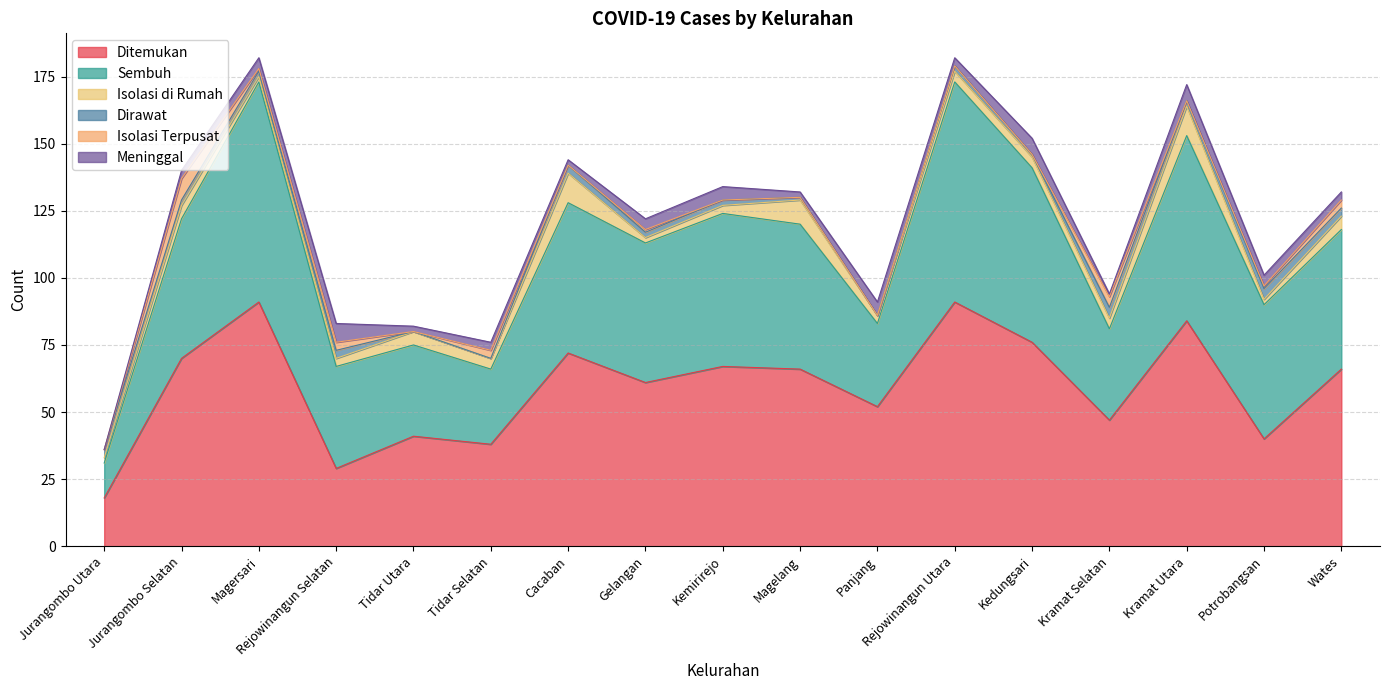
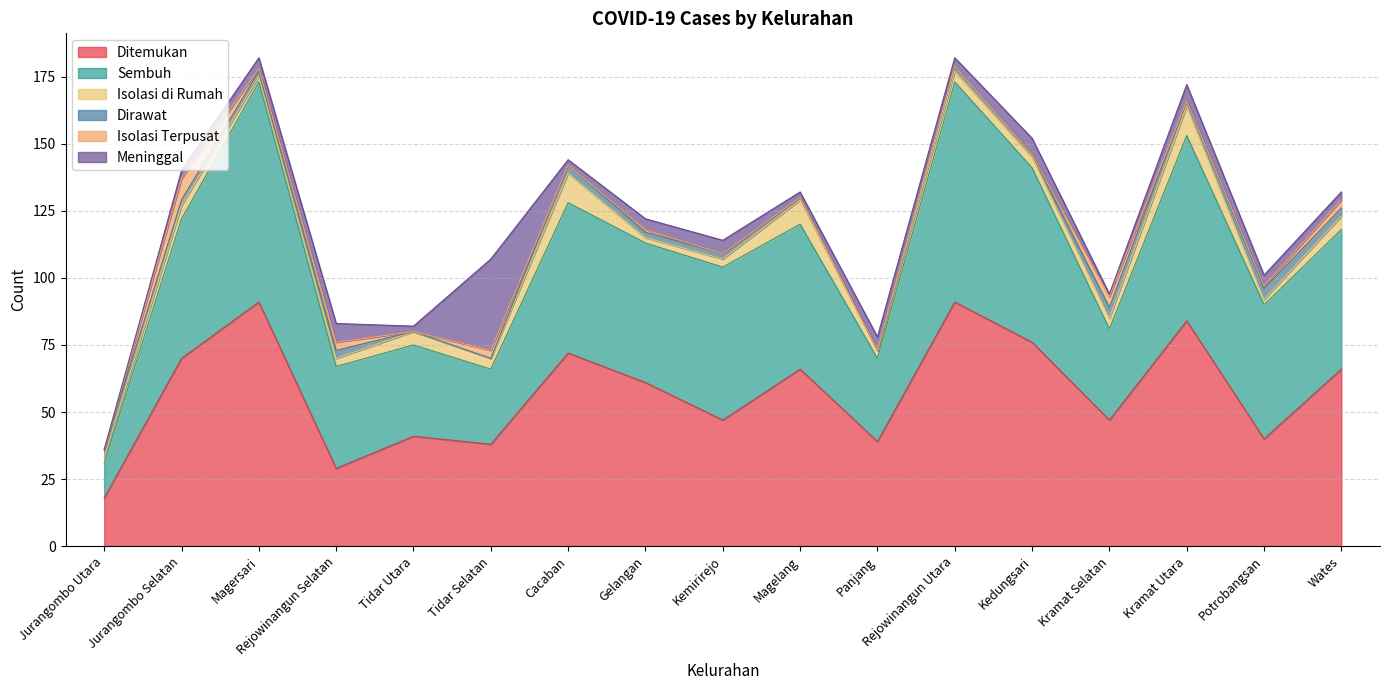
  {
    "Ditemukan": {
      "Jurangombo Utara": 18,
      "Jurangombo Selatan": 70,
      "Magersari": 91,
      "Rejowinangun Selatan": 29,
      "Tidar Utara": 41,
      "Tidar Selatan": 38,
      "Cacaban": 72,
      "Gelangan": 61,
-     "Kemirirejo": 67,
+     "Kemirirejo": 47,
      "Magelang": 66,
-     "Panjang": 52,
+     "Panjang": 39,
      "Rejowinangun Utara": 91,
      "Kedungsari": 76,
      "Kramat Selatan": 47,
      "Kramat Utara": 84,
      "Potrobangsan": 40,
      "Wates": 66
    },
    "Meninggal": {
      "Jurangombo Selatan": 3,
      "Magersari": 4,
      "Rejowinangun Selatan": 7,
      "Tidar Utara": 2,
-     "Tidar Selatan": 3,
+     "Tidar Selatan": 34,
      "Cacaban": 2,
      "Gelangan": 4,
      "Kemirirejo": 5,
      "Magelang": 2,
      "Panjang": 5,
      "Rejowinangun Utara": 3,
      "Kedungsari": 6,
      "Kramat Selatan": 1,
      "Kramat Utara": 6,
      "Potrobangsan": 4,
      "Wates": 3
    }
  }
